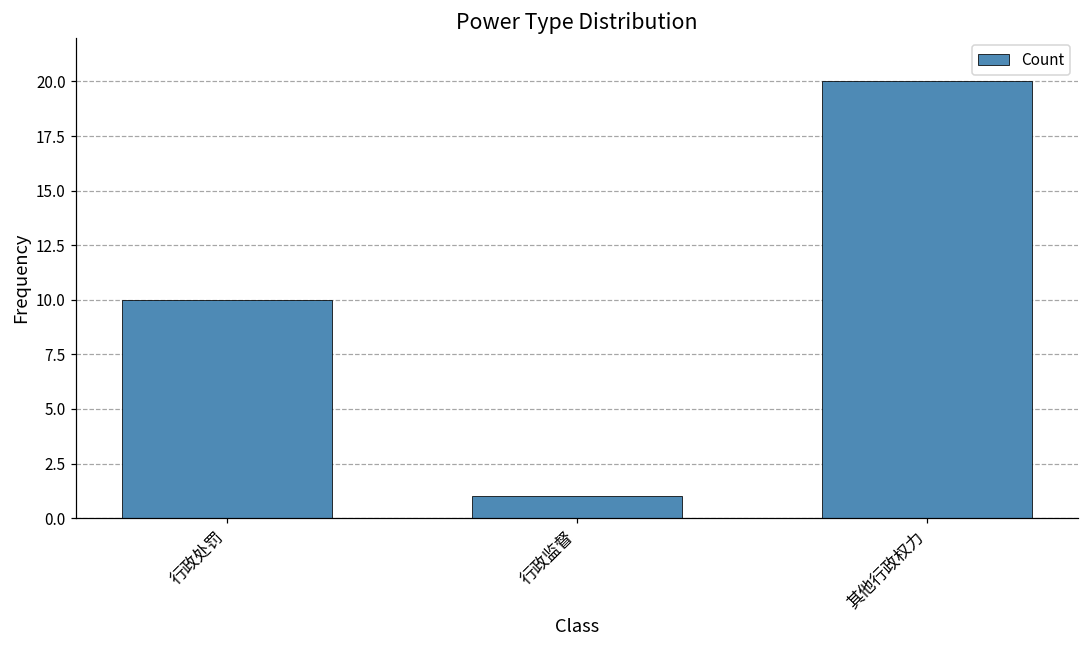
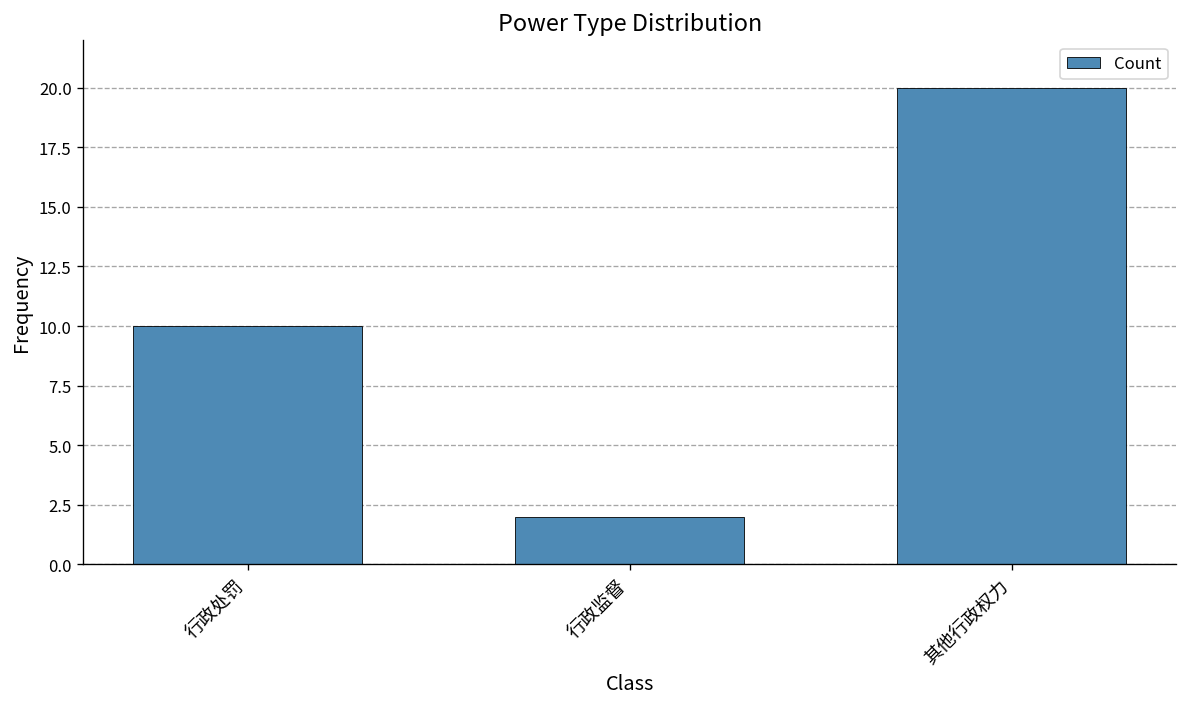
  {
    "行政处罚": 10,
-   "行政监督": 1,
+   "行政监督": 2,
    "其他行政权力": 20
  }
